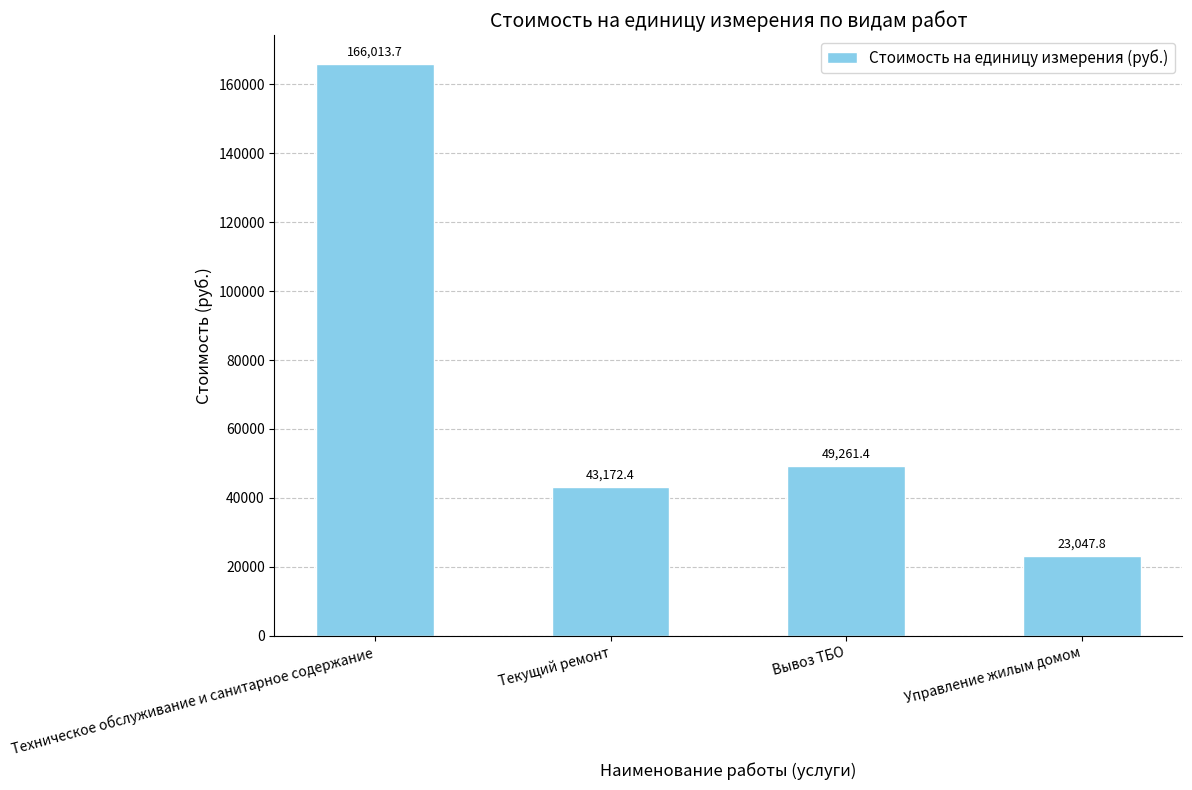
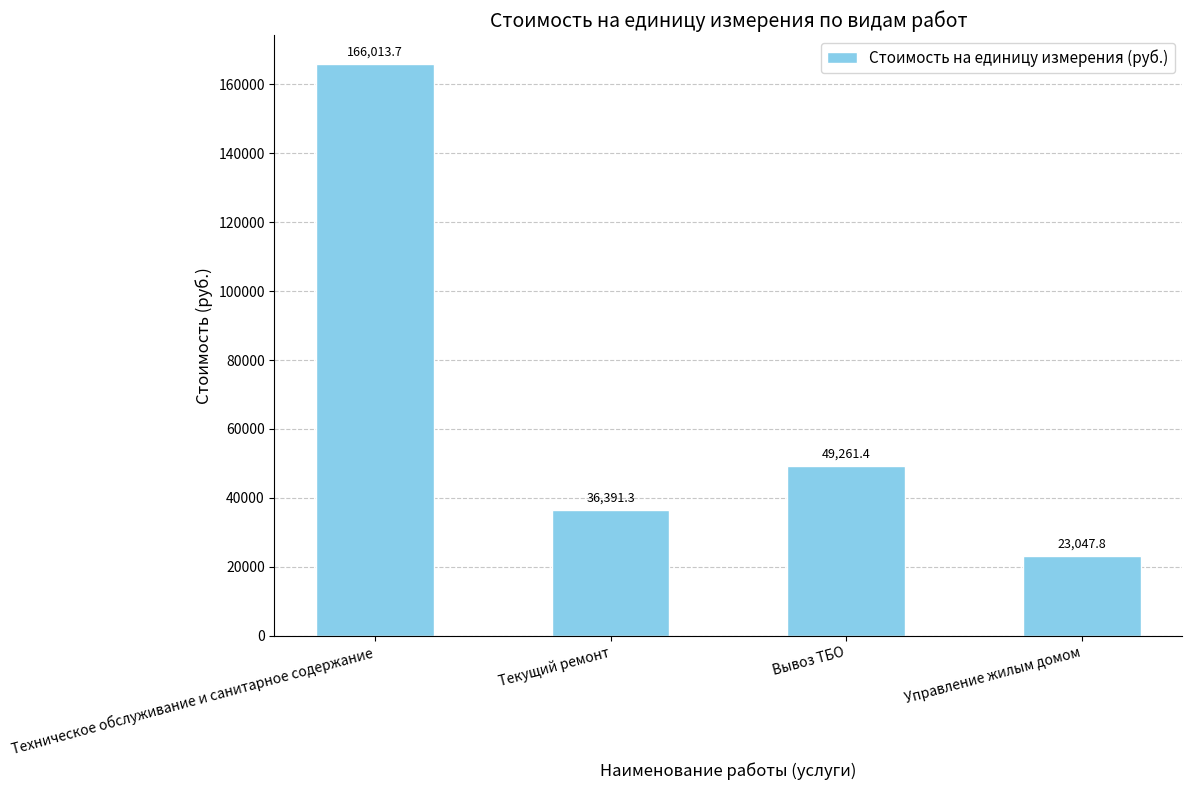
  {
    "Техническое обслуживание и санитарное содержание": "166,013.7",
-   "Текущий ремонт": "43,172.4",
+   "Текущий ремонт": "36,391.3",
    "Вывоз ТБО": "49,261.4",
    "Управление жилым домом": "23,047.8"
  }
